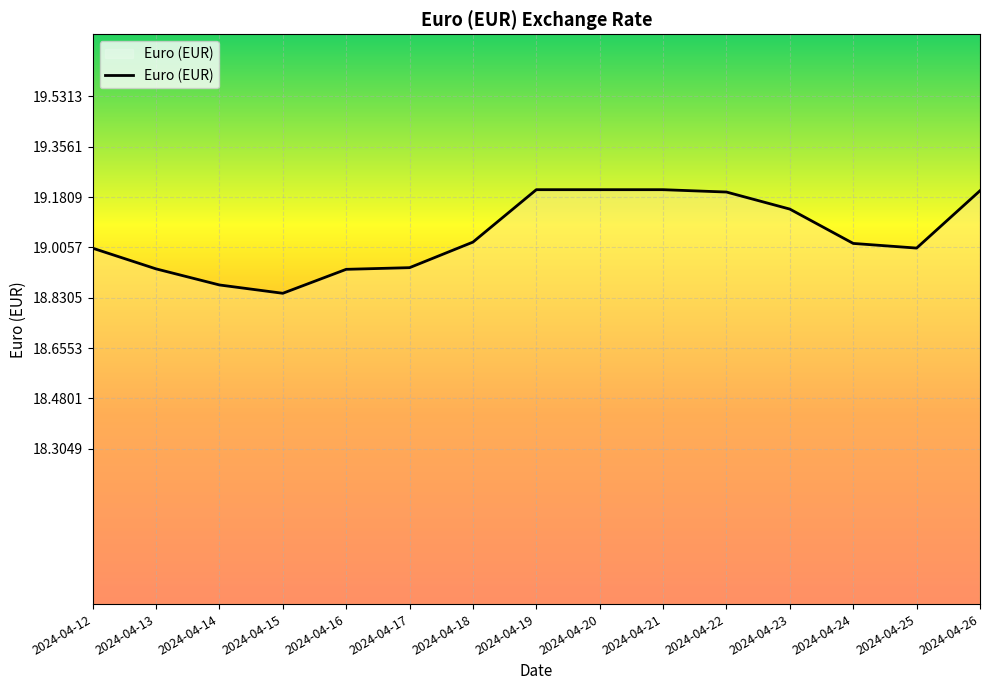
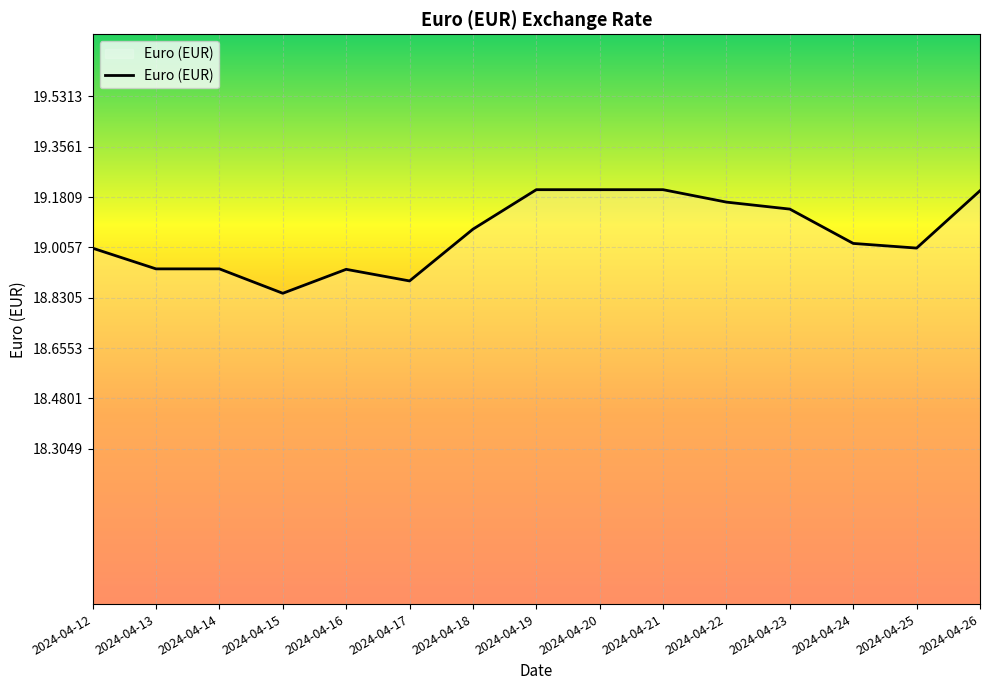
  {
    "2024-04-12": 19.00,
    "2024-04-13": 18.93,
-   "2024-04-14": 18.88,
+   "2024-04-14": 18.93,
    "2024-04-15": 18.85,
    "2024-04-16": 18.93,
-   "2024-04-17": 18.94,
-   "2024-04-18": 19.02,
+   "2024-04-17": 18.89,
+   "2024-04-18": 19.07,
    "2024-04-19": 19.21,
    "2024-04-20": 19.21,
    "2024-04-21": 19.21,
-   "2024-04-22": 19.20,
+   "2024-04-22": 19.16,
    "2024-04-23": 19.14,
    "2024-04-24": 19.02,
    "2024-04-25": 19.00,
    "2024-04-26": 19.20
  }
